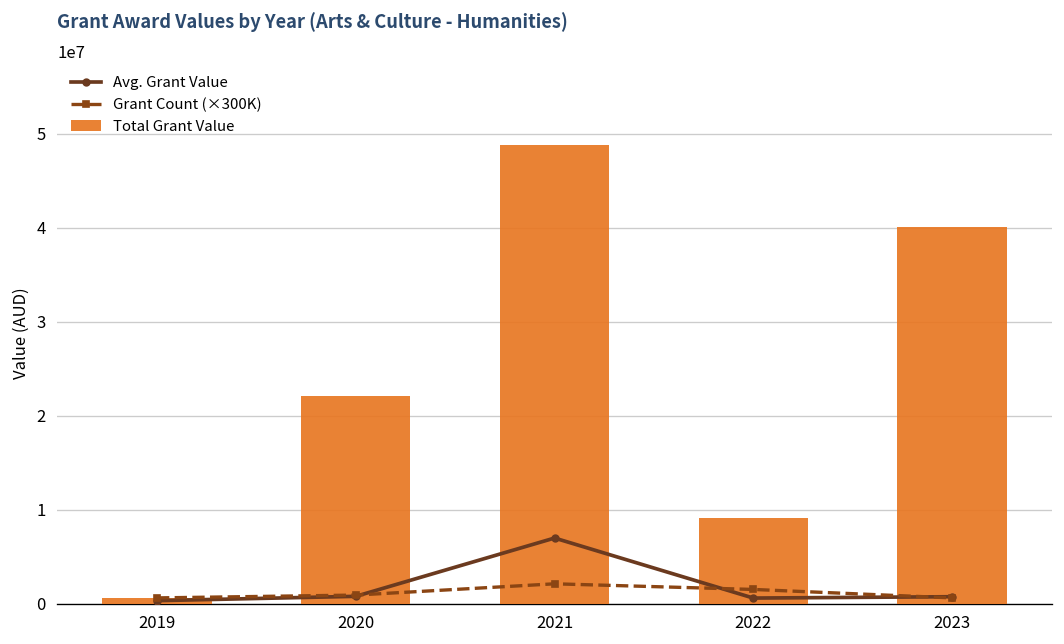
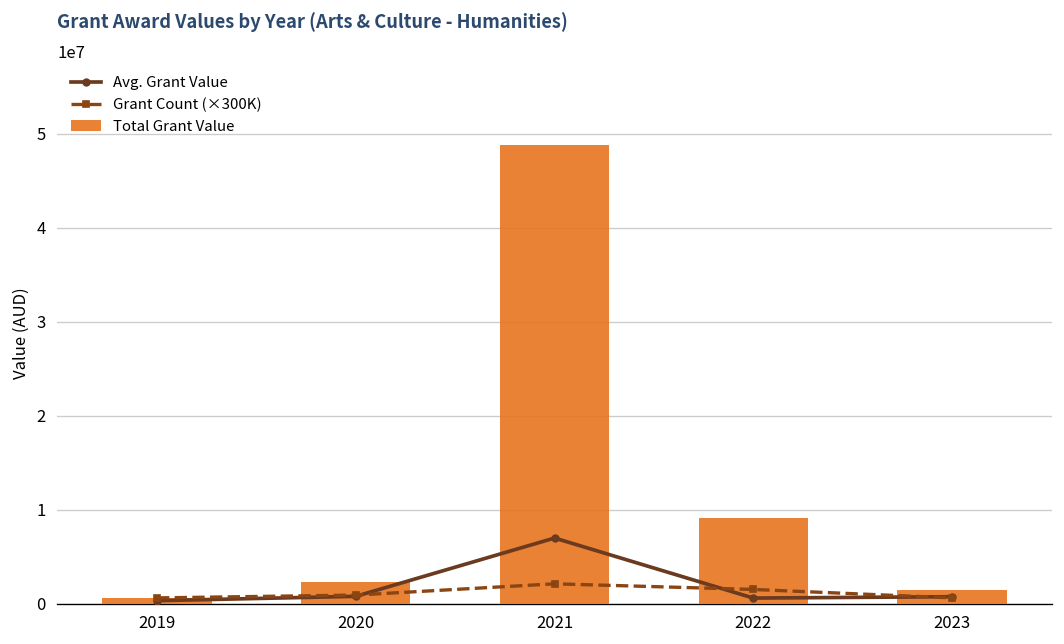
  {
    "Total Grant Value": {
      "2019": 1000000,
-     "2020": 22000000,
+     "2020": 2000000,
      "2021": 49000000,
      "2022": 9000000,
-     "2023": 40000000
+     "2023": 1000000
    }
  }
